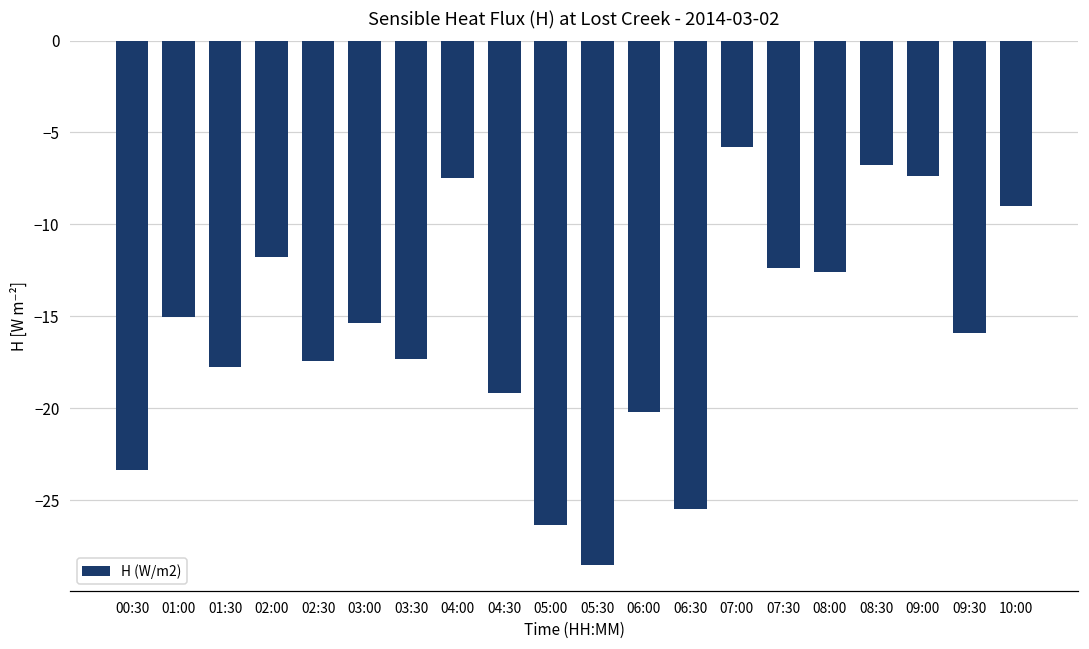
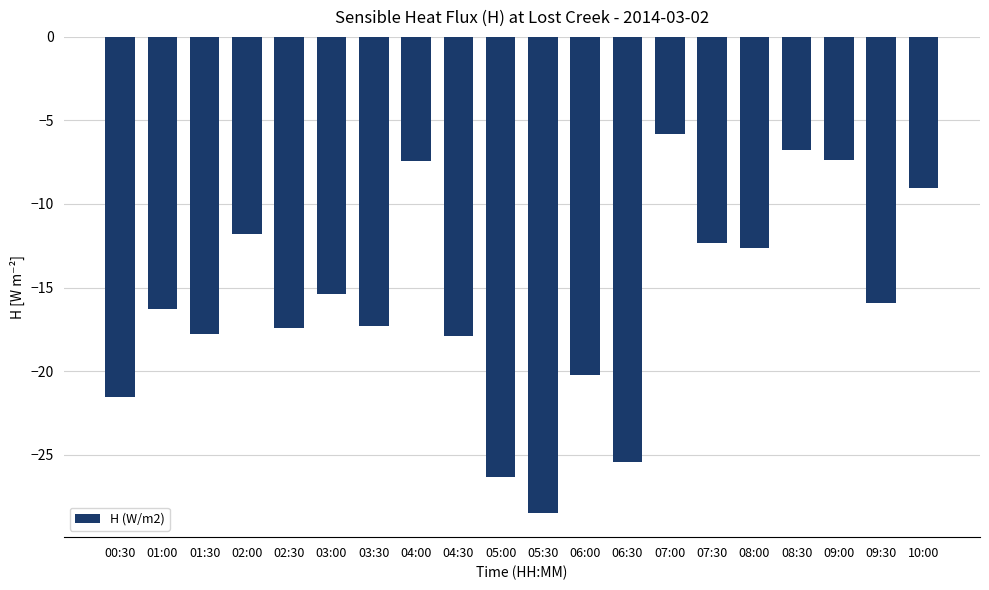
  {
-   "00:30": -23.4,
-   "01:00": -15.0,
+   "00:30": -21.5,
+   "01:00": -16.3,
    "01:30": -17.8,
    "02:00": -11.8,
    "02:30": -17.4,
    "03:00": -15.4,
    "03:30": -17.3,
    "04:00": -7.5,
-   "04:30": -19.2,
+   "04:30": -17.9,
    "05:00": -26.4,
    "05:30": -28.5,
    "06:00": -20.2,
    "06:30": -25.5,
    "07:00": -5.8,
    "07:30": -12.4,
    "08:00": -12.6,
    "08:30": -6.8,
    "09:00": -7.4,
    "09:30": -15.9,
    "10:00": -9.0
  }
